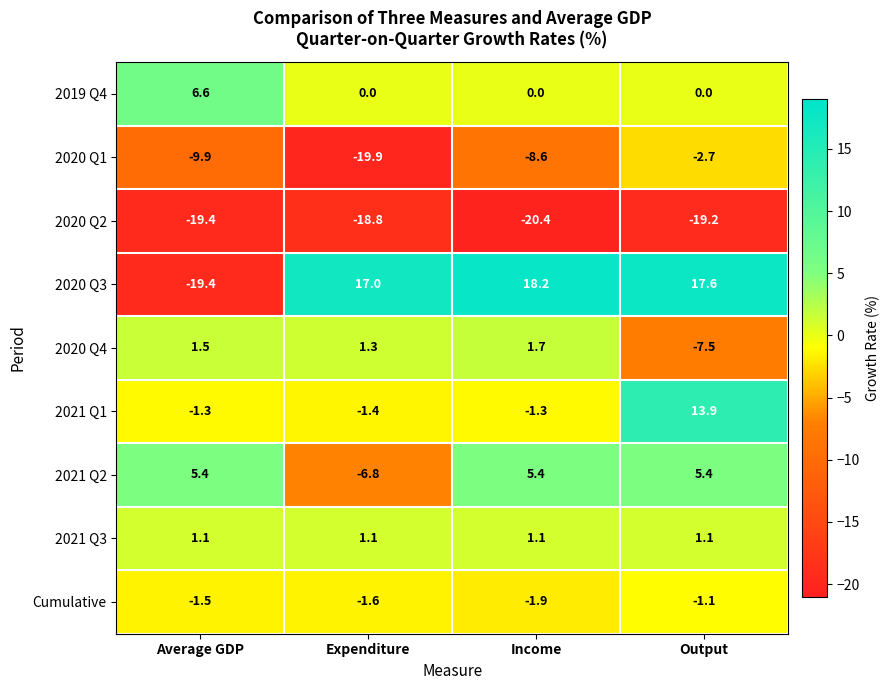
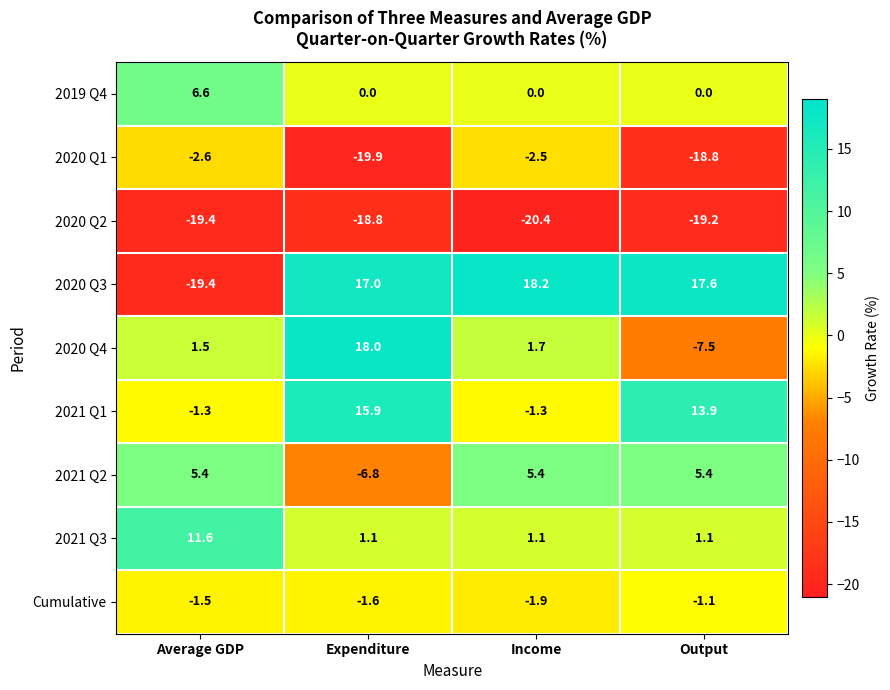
  {
    "2019 Q4": {
      "Average GDP": 6.6,
      "Expenditure": 0.0,
      "Income": 0.0,
      "Output": 0.0
    },
    "2020 Q1": {
-     "Average GDP": -9.9,
+     "Average GDP": -2.6,
      "Expenditure": -19.9,
-     "Income": -8.6,
-     "Output": -2.7
+     "Income": -2.5,
+     "Output": -18.8
    },
    "2020 Q2": {
      "Average GDP": -19.4,
      "Expenditure": -18.8,
      "Income": -20.4,
      "Output": -19.2
    },
    "2020 Q3": {
      "Average GDP": -19.4,
      "Expenditure": 17.0,
      "Income": 18.2,
      "Output": 17.6
    },
    "2020 Q4": {
      "Average GDP": 1.5,
-     "Expenditure": 1.3,
+     "Expenditure": 18.0,
      "Income": 1.7,
      "Output": -7.5
    },
    "2021 Q1": {
      "Average GDP": -1.3,
-     "Expenditure": -1.4,
+     "Expenditure": 15.9,
      "Income": -1.3,
      "Output": 13.9
    },
    "2021 Q2": {
      "Average GDP": 5.4,
      "Expenditure": -6.8,
      "Income": 5.4,
      "Output": 5.4
    },
    "2021 Q3": {
-     "Average GDP": 1.1,
+     "Average GDP": 11.6,
      "Expenditure": 1.1,
      "Income": 1.1,
      "Output": 1.1
    },
    "Cumulative": {
      "Average GDP": -1.5,
      "Expenditure": -1.6,
      "Income": -1.9,
      "Output": -1.1
    }
  }
